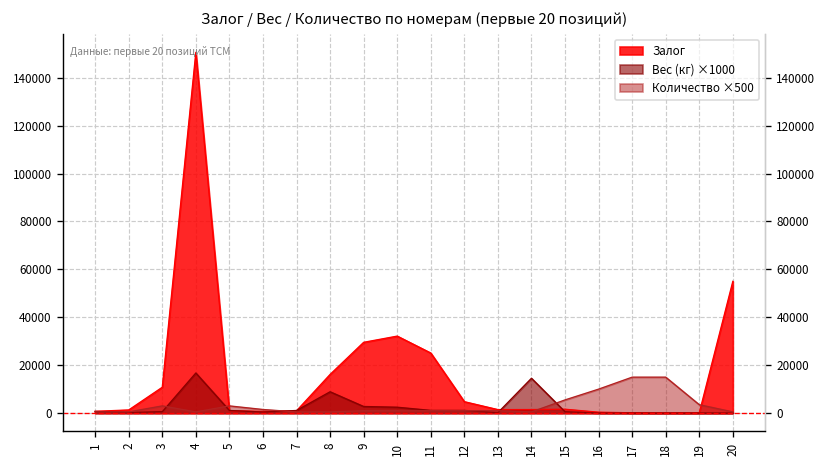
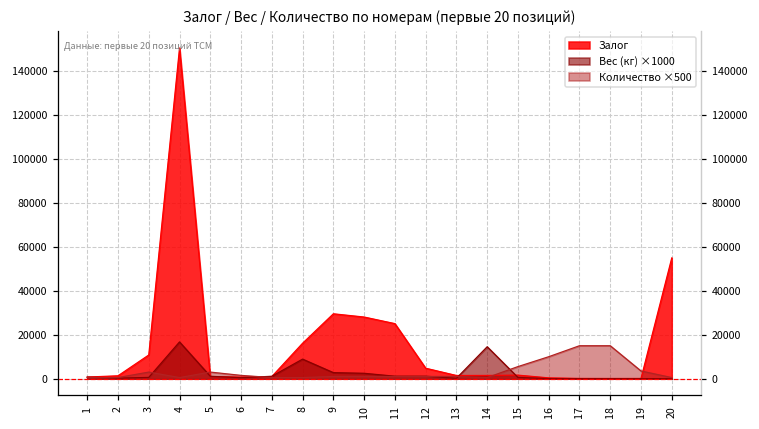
  {
    "Залог": {
      "3": 11000,
      "8": 16000,
      "9": 30000,
-     "10": 32000,
+     "10": 28000,
      "11": 25000,
      "12": 5000,
      "20": 55000
    },
    "Вес (кг) ×1000": {
      "3": 1000,
      "4": 17000,
      "8": 9000,
      "9": 3000,
      "10": 2000,
      "14": 15000
    },
    "Количество ×500": {
      "3": 3000,
      "4": 1000,
      "5": 3000,
      "8": 1000,
      "9": 1000,
      "10": 1000,
      "15": 6000,
      "16": 10000,
      "17": 15000,
      "18": 15000,
      "19": 4000
    }
  }
